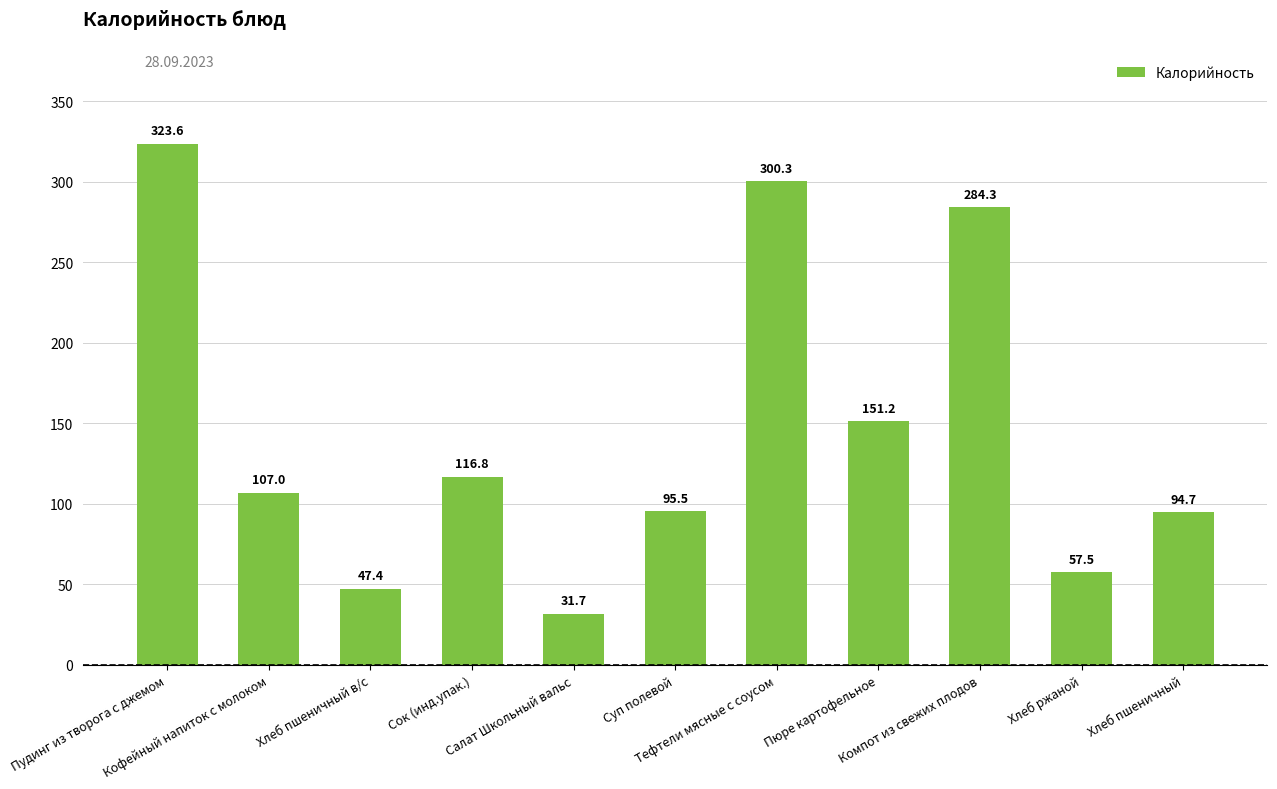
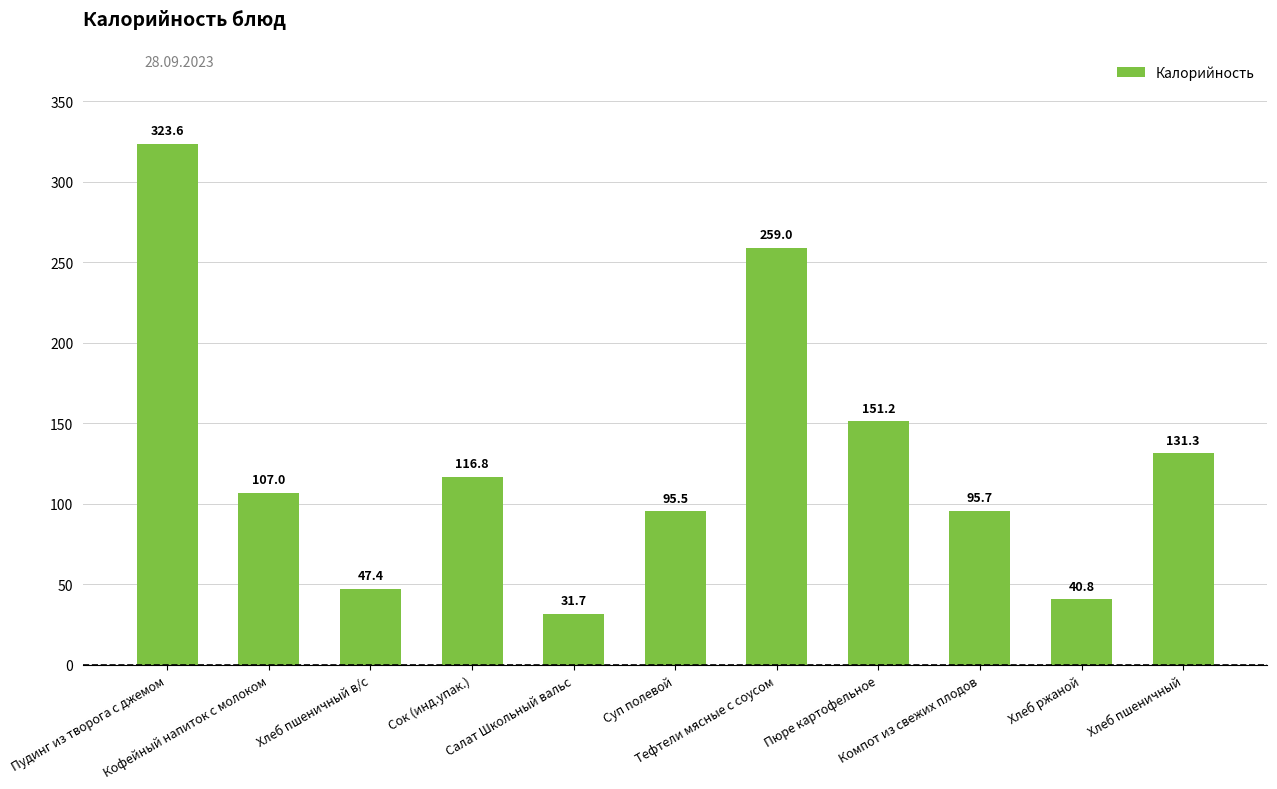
  {
    "Пудинг из творога с джемом": 323.6,
    "Кофейный напиток с молоком": 107.0,
    "Хлеб пшеничный в/с": 47.4,
    "Сок (инд.упак.)": 116.8,
    "Салат Школьный вальс": 31.7,
    "Суп полевой": 95.5,
-   "Тефтели мясные с соусом": 300.3,
+   "Тефтели мясные с соусом": 259.0,
    "Пюре картофельное": 151.2,
-   "Компот из свежих плодов": 284.3,
-   "Хлеб ржаной": 57.5,
-   "Хлеб пшеничный": 94.7
+   "Компот из свежих плодов": 95.7,
+   "Хлеб ржаной": 40.8,
+   "Хлеб пшеничный": 131.3
  }
